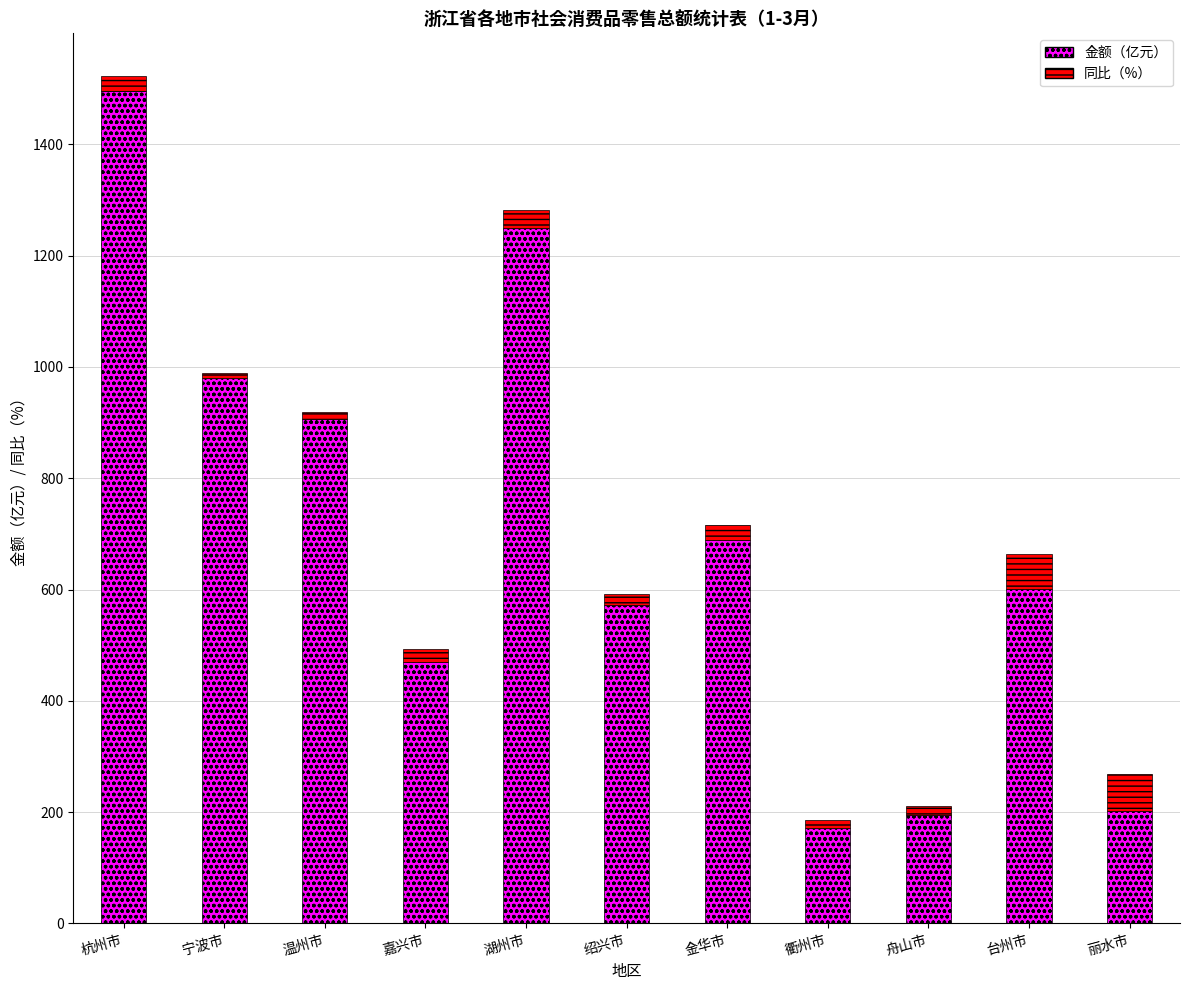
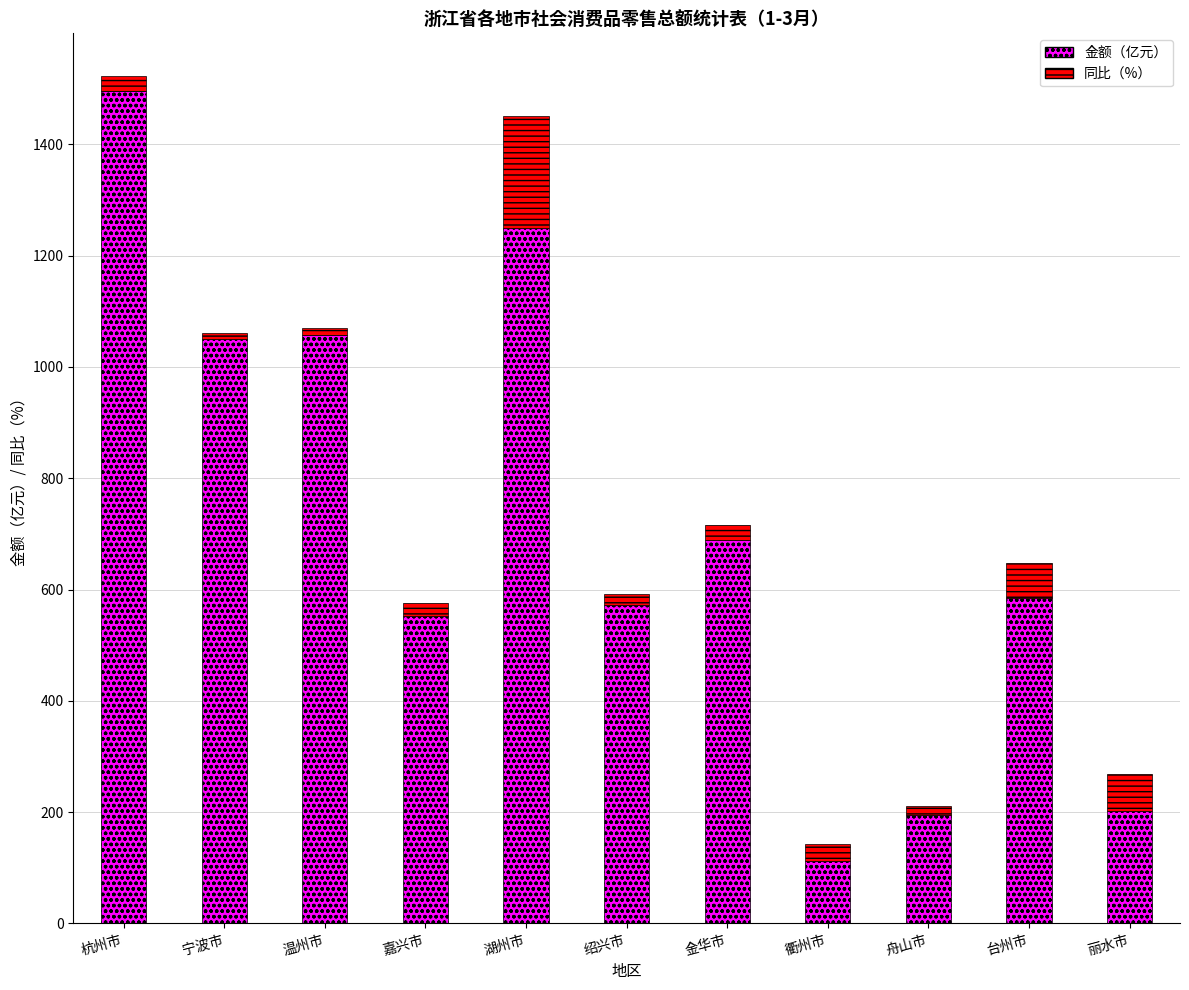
  {
    "金额（亿元）": {
      "杭州市": 1500,
-     "宁波市": 980,
-     "温州市": 910,
-     "嘉兴市": 470,
+     "宁波市": 1050,
+     "温州市": 1060,
+     "嘉兴市": 550,
      "湖州市": 1250,
      "绍兴市": 570,
      "金华市": 690,
-     "衢州市": 170,
+     "衢州市": 110,
      "舟山市": 190,
-     "台州市": 600,
+     "台州市": 580,
      "丽水市": 200
    },
    "同比（%）": {
      "杭州市": 30,
      "宁波市": 10,
      "温州市": 10,
      "嘉兴市": 20,
-     "湖州市": 30,
+     "湖州市": 200,
      "绍兴市": 20,
      "金华市": 30,
-     "衢州市": 10,
+     "衢州市": 30,
      "舟山市": 20,
      "台州市": 60,
      "丽水市": 70
    }
  }
